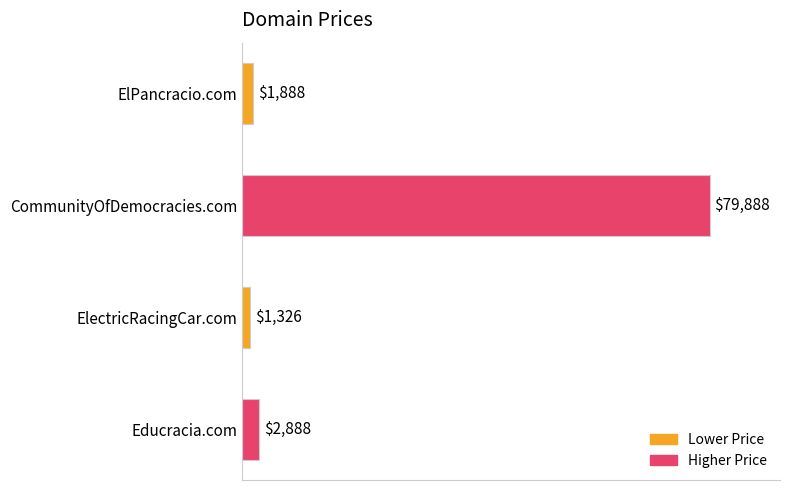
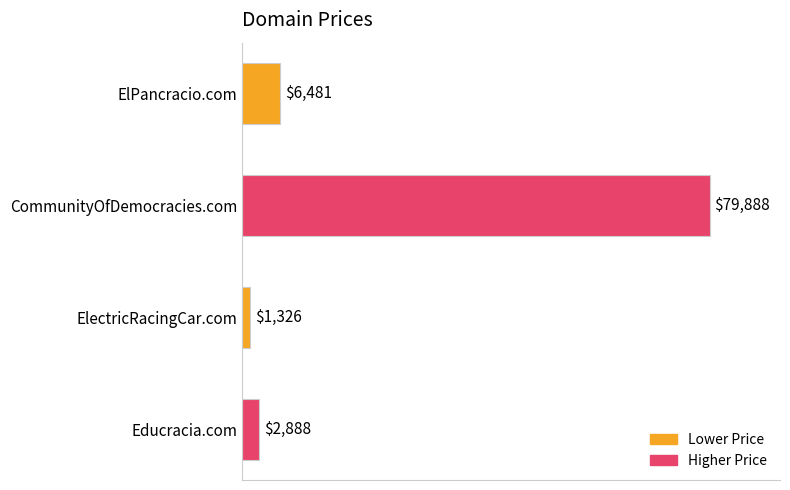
  {
-   "ElPancracio.com": "$1,888",
+   "ElPancracio.com": "$6,481",
    "CommunityOfDemocracies.com": "$79,888",
    "ElectricRacingCar.com": "$1,326",
    "Educracia.com": "$2,888"
  }
